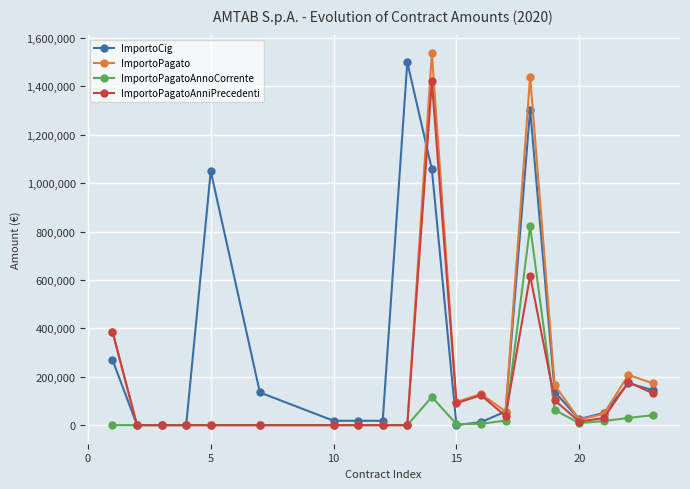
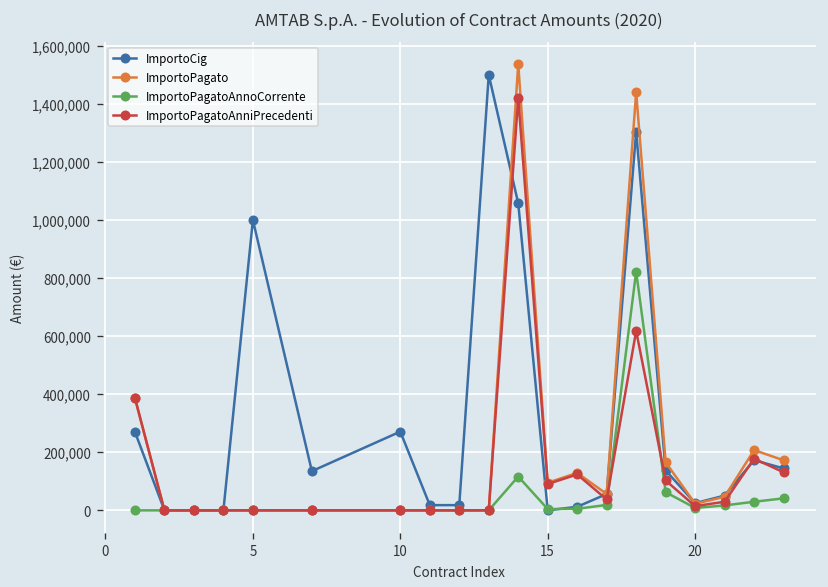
  {
    "ImportoCig": {
-     "5": "1,050,000",
-     "10": "20,000"
+     "5": "1,000,000",
+     "10": "270,000"
    }
  }
